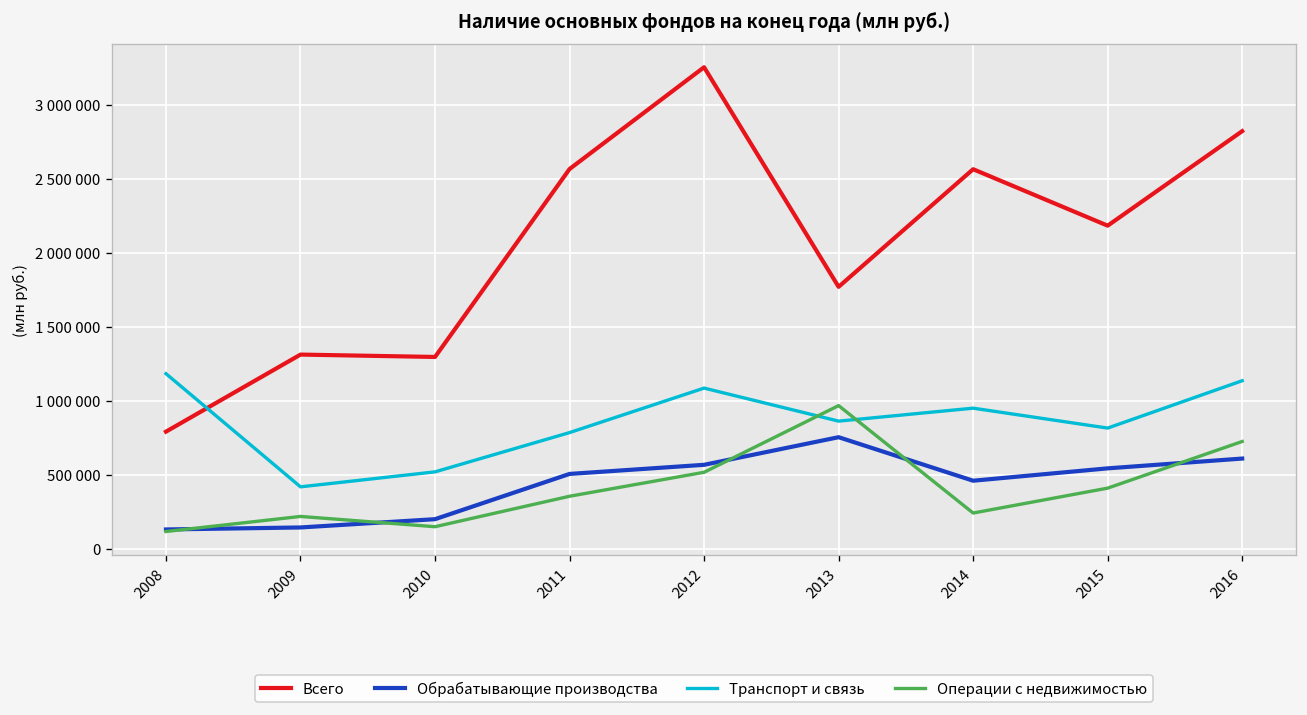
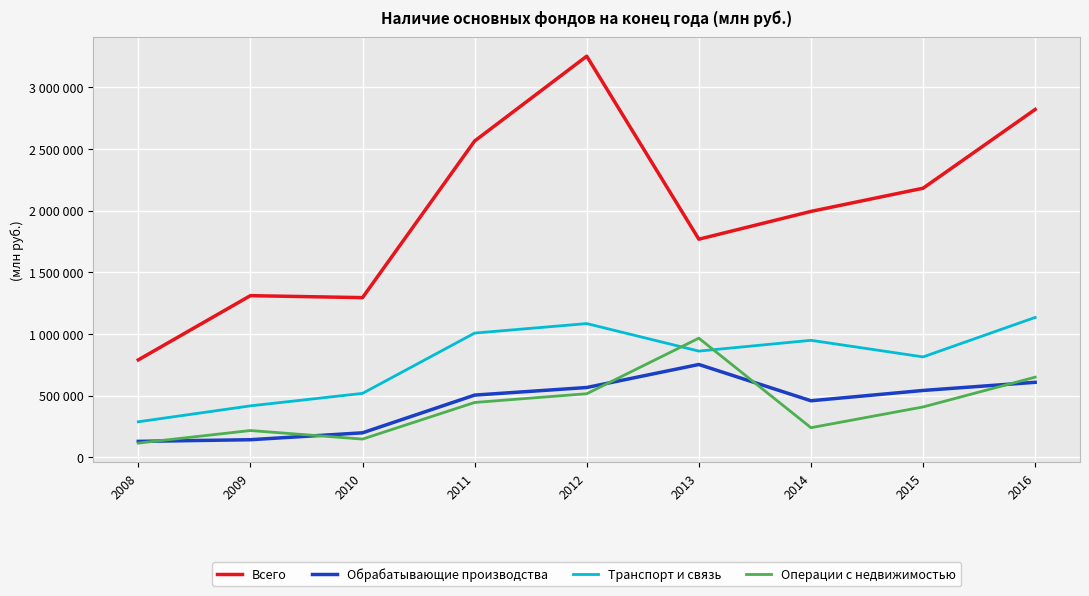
  {
    "Всего": {
      "2008": 790000,
      "2009": 1310000,
      "2010": 1290000,
      "2011": 2560000,
      "2012": 3250000,
      "2013": 1770000,
-     "2014": 2560000,
+     "2014": 1990000,
      "2015": 2180000,
      "2016": 2820000
    },
    "Обрабатывающие производства": {
      "2009": 140000,
      "2010": 200000,
      "2011": 500000,
      "2012": 570000,
      "2013": 750000,
      "2014": 460000,
      "2015": 540000,
      "2016": 610000
    },
    "Транспорт и связь": {
-     "2008": 1180000,
+     "2008": 290000,
      "2009": 420000,
      "2010": 520000,
-     "2011": 780000,
+     "2011": 1010000,
      "2012": 1080000,
      "2013": 860000,
      "2014": 950000,
      "2015": 810000,
      "2016": 1130000
    },
    "Операции с недвижимостью": {
      "2009": 220000,
      "2010": 150000,
-     "2011": 350000,
+     "2011": 440000,
      "2012": 520000,
      "2013": 970000,
      "2014": 240000,
      "2015": 410000,
-     "2016": 720000
+     "2016": 650000
    }
  }
